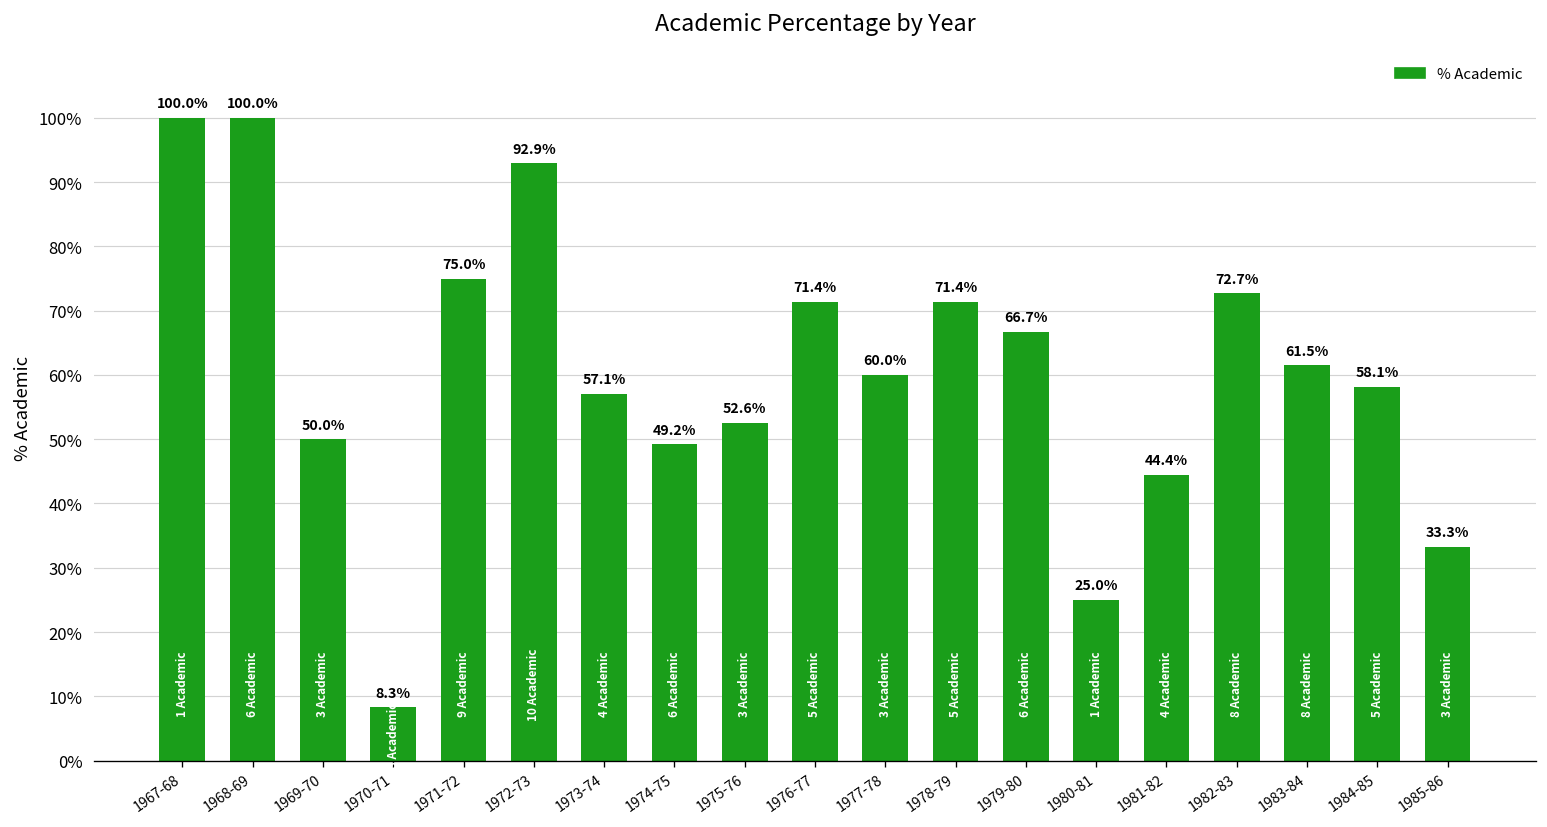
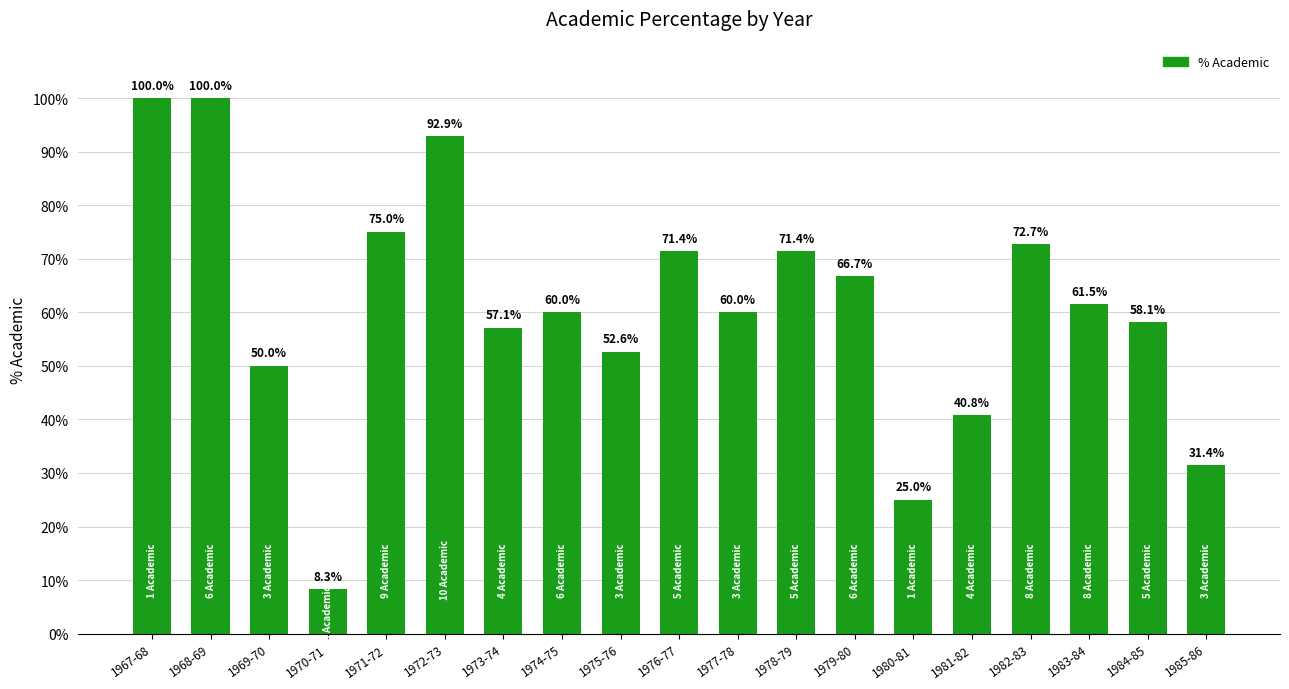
  {
    "1967-68": "100.0%",
    "1968-69": "100.0%",
    "1969-70": "50.0%",
    "1970-71": "8.3%",
    "1971-72": "75.0%",
    "1972-73": "92.9%",
    "1973-74": "57.1%",
-   "1974-75": "49.2%",
+   "1974-75": "60.0%",
    "1975-76": "52.6%",
    "1976-77": "71.4%",
    "1977-78": "60.0%",
    "1978-79": "71.4%",
    "1979-80": "66.7%",
    "1980-81": "25.0%",
-   "1981-82": "44.4%",
+   "1981-82": "40.8%",
    "1982-83": "72.7%",
    "1983-84": "61.5%",
    "1984-85": "58.1%",
-   "1985-86": "33.3%"
+   "1985-86": "31.4%"
  }
